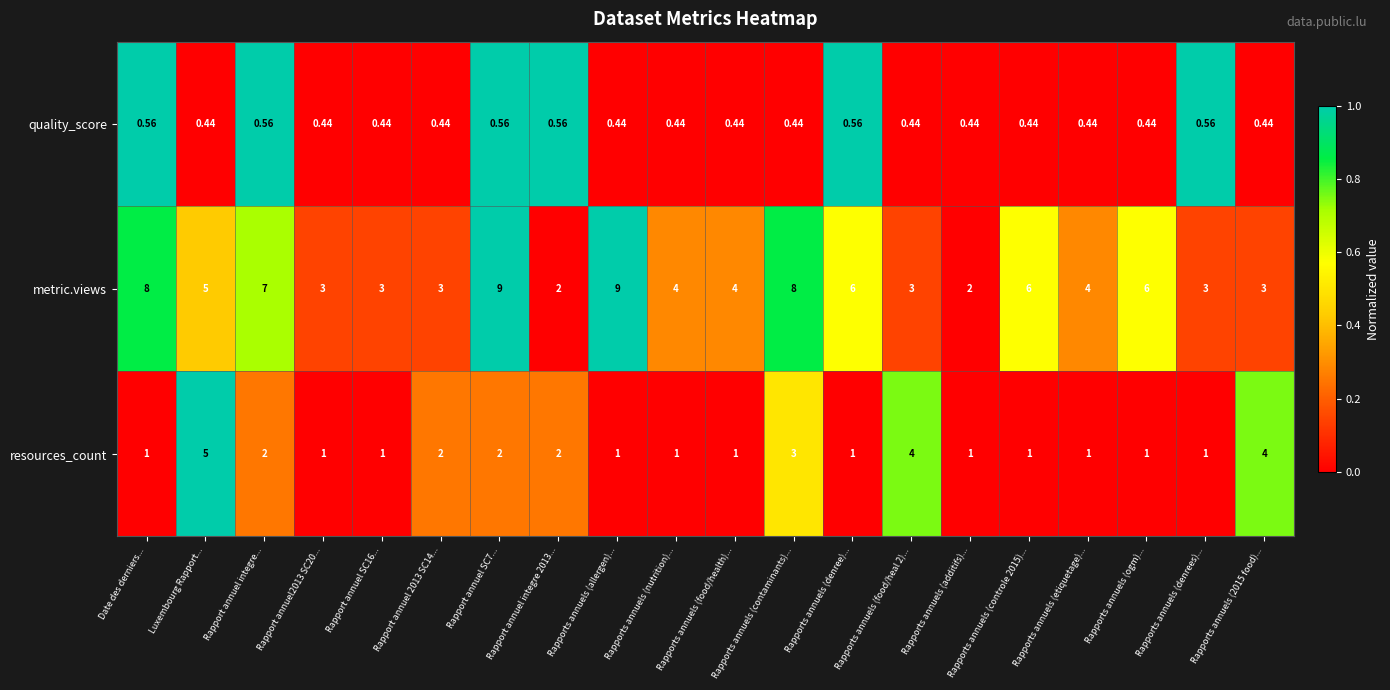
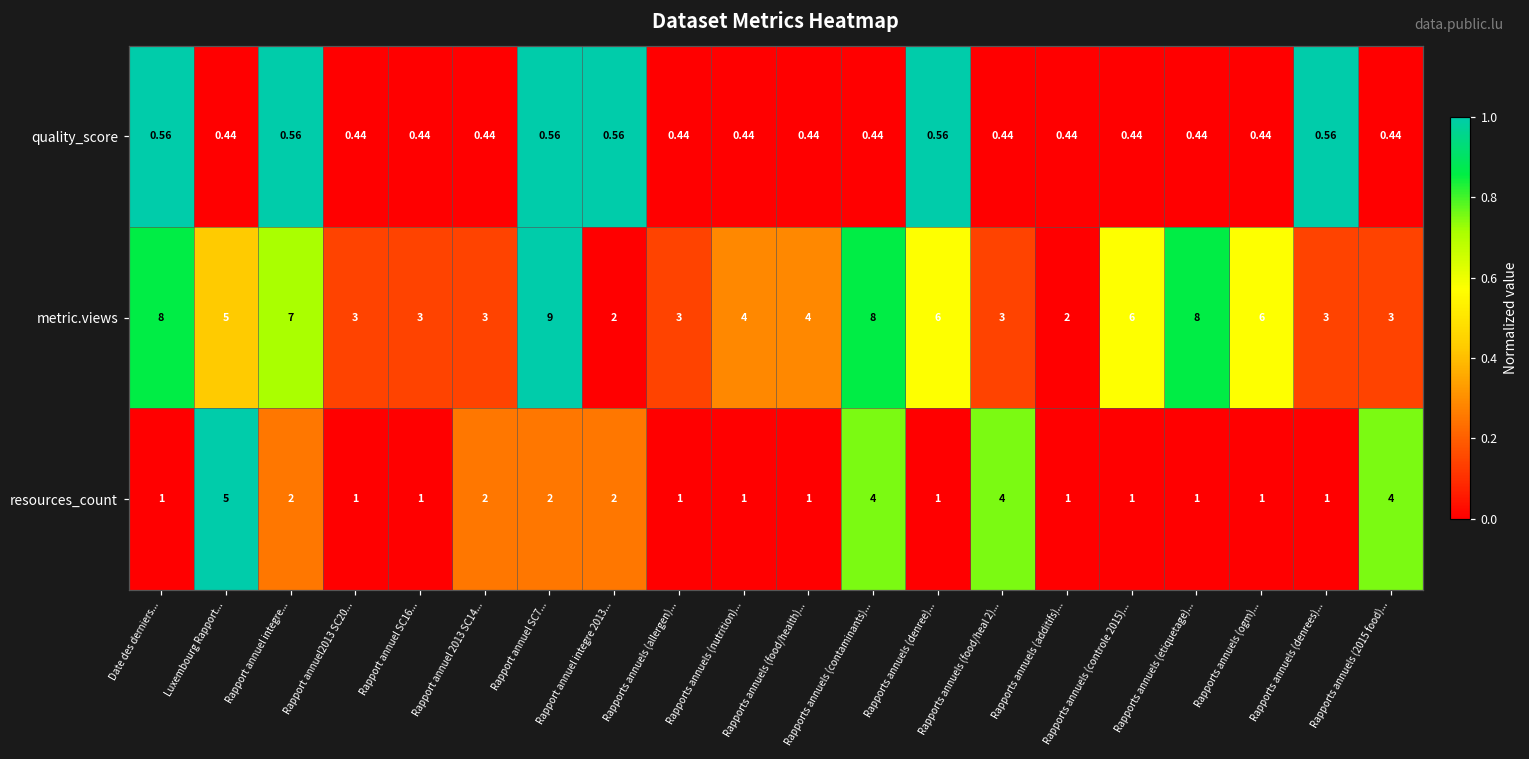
  {
    "quality_score": {
      "Date des derniers...": 0.56,
      "Luxembourg Rapport...": 0.44,
      "Rapport annuel integre...": 0.56,
      "Rapport annuel2013 SC20...": 0.44,
      "Rapport annuel SC16...": 0.44,
      "Rapport annuel 2013 SC14...": 0.44,
      "Rapport annuel SC7...": 0.56,
      "Rapport annuel integre 2013...": 0.56,
      "Rapports annuels (allergen)...": 0.44,
      "Rapports annuels (nutrition)...": 0.44,
      "Rapports annuels (food/health)...": 0.44,
      "Rapports annuels (contaminants)...": 0.44,
      "Rapports annuels (denree)...": 0.56,
      "Rapports annuels (food/heal 2)...": 0.44,
      "Rapports annuels (additifs)...": 0.44,
      "Rapports annuels (controle 2015)...": 0.44,
      "Rapports annuels (etiquetage)...": 0.44,
      "Rapports annuels (ogm)...": 0.44,
      "Rapports annuels (denrees)...": 0.56,
      "Rapports annuels (2015 food)...": 0.44
    },
    "metric.views": {
      "Date des derniers...": 8,
      "Luxembourg Rapport...": 5,
      "Rapport annuel integre...": 7,
      "Rapport annuel2013 SC20...": 3,
      "Rapport annuel SC16...": 3,
      "Rapport annuel 2013 SC14...": 3,
      "Rapport annuel SC7...": 9,
      "Rapport annuel integre 2013...": 2,
-     "Rapports annuels (allergen)...": 9,
+     "Rapports annuels (allergen)...": 3,
      "Rapports annuels (nutrition)...": 4,
      "Rapports annuels (food/health)...": 4,
      "Rapports annuels (contaminants)...": 8,
      "Rapports annuels (denree)...": 6,
      "Rapports annuels (food/heal 2)...": 3,
      "Rapports annuels (additifs)...": 2,
      "Rapports annuels (controle 2015)...": 6,
-     "Rapports annuels (etiquetage)...": 4,
+     "Rapports annuels (etiquetage)...": 8,
      "Rapports annuels (ogm)...": 6,
      "Rapports annuels (denrees)...": 3,
      "Rapports annuels (2015 food)...": 3
    },
    "resources_count": {
      "Date des derniers...": 1,
      "Luxembourg Rapport...": 5,
      "Rapport annuel integre...": 2,
      "Rapport annuel2013 SC20...": 1,
      "Rapport annuel SC16...": 1,
      "Rapport annuel 2013 SC14...": 2,
      "Rapport annuel SC7...": 2,
      "Rapport annuel integre 2013...": 2,
      "Rapports annuels (allergen)...": 1,
      "Rapports annuels (nutrition)...": 1,
      "Rapports annuels (food/health)...": 1,
-     "Rapports annuels (contaminants)...": 3,
+     "Rapports annuels (contaminants)...": 4,
      "Rapports annuels (denree)...": 1,
      "Rapports annuels (food/heal 2)...": 4,
      "Rapports annuels (additifs)...": 1,
      "Rapports annuels (controle 2015)...": 1,
      "Rapports annuels (etiquetage)...": 1,
      "Rapports annuels (ogm)...": 1,
      "Rapports annuels (denrees)...": 1,
      "Rapports annuels (2015 food)...": 4
    }
  }
